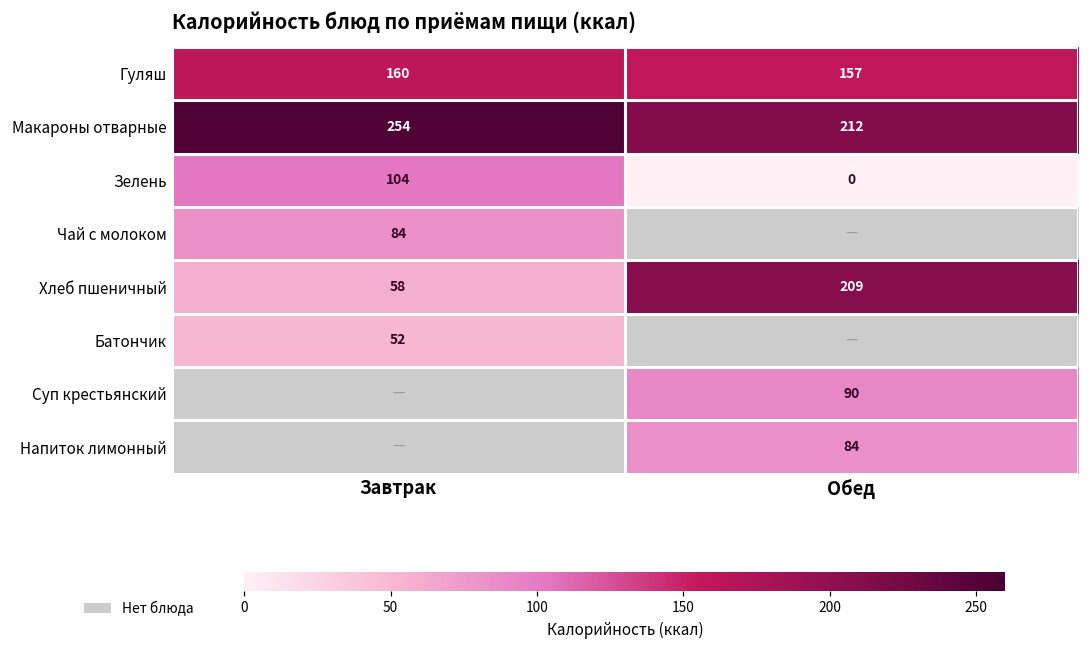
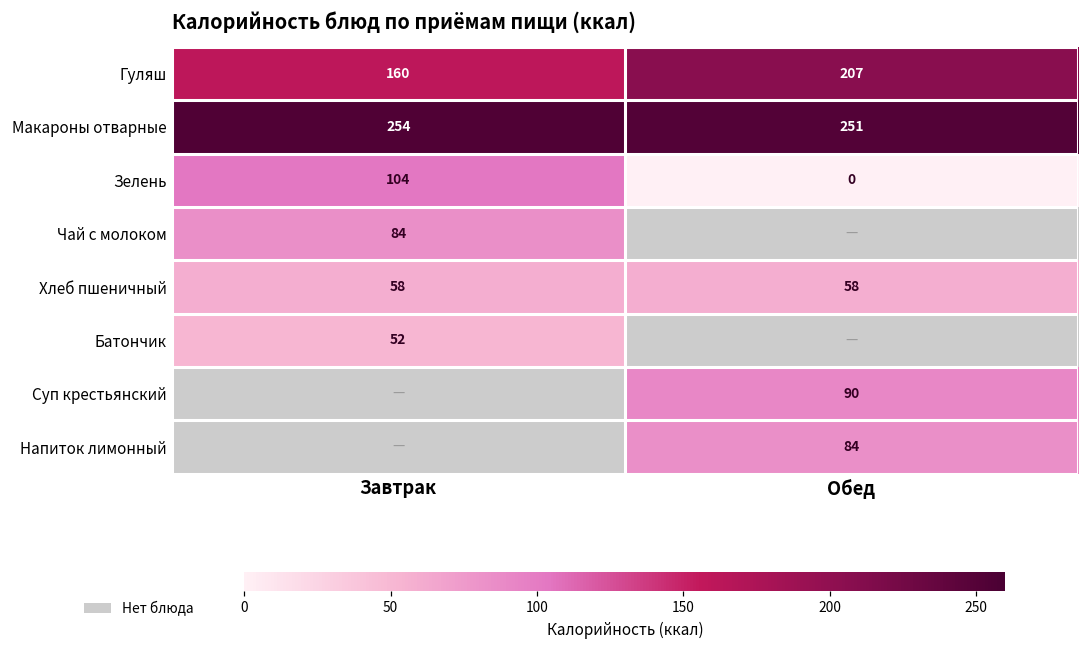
  {
    "Гуляш": {
      "Завтрак": 160,
-     "Обед": 157
+     "Обед": 207
    },
    "Макароны отварные": {
      "Завтрак": 254,
-     "Обед": 212
+     "Обед": 251
    },
    "Зелень": {
      "Завтрак": 104,
      "Обед": 0
    },
    "Чай с молоком": {
      "Завтрак": 84
    },
    "Хлеб пшеничный": {
      "Завтрак": 58,
-     "Обед": 209
+     "Обед": 58
    },
    "Батончик": {
      "Завтрак": 52
    },
    "Суп крестьянский": {
      "Обед": 90
    },
    "Напиток лимонный": {
      "Обед": 84
    }
  }
